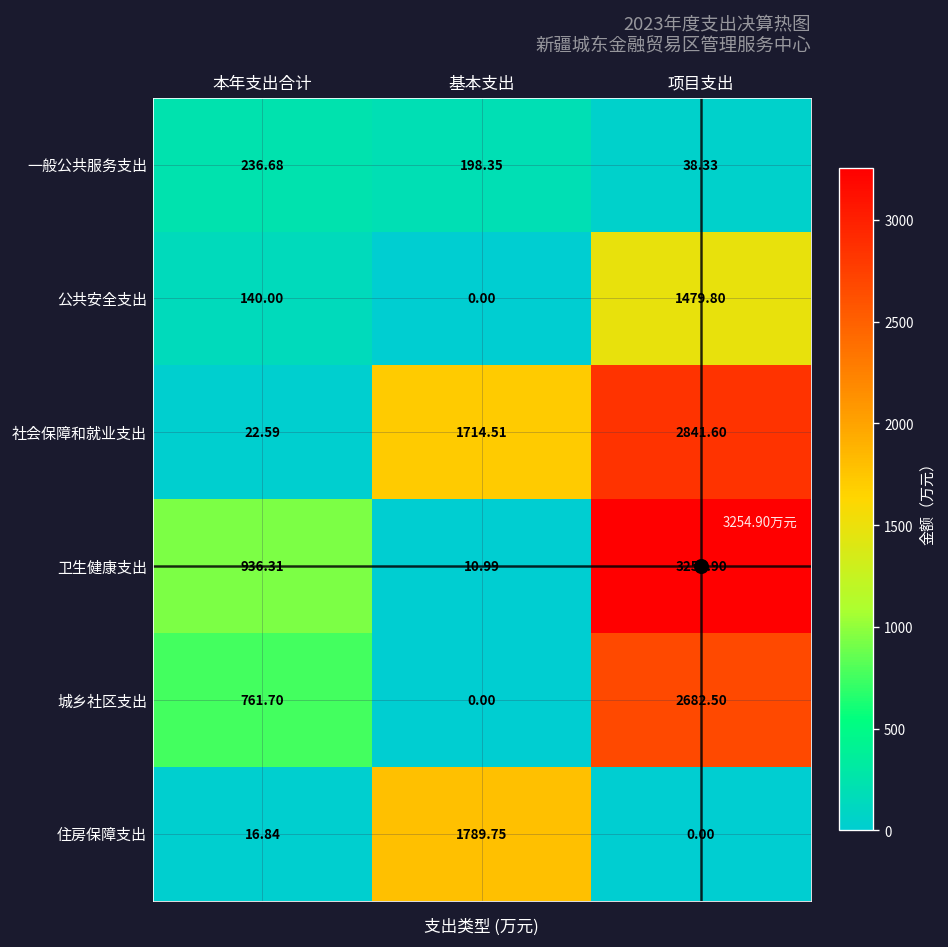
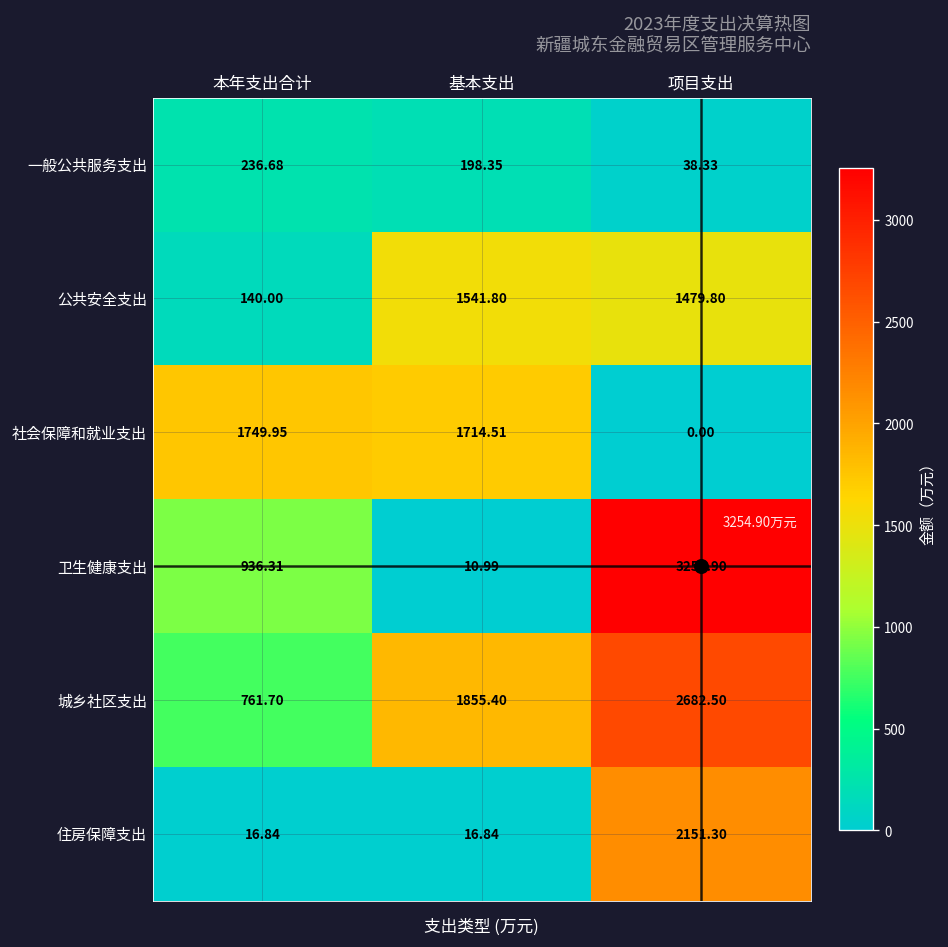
  {
    "一般公共服务支出": {
      "本年支出合计": 236.68,
      "基本支出": 198.35,
      "项目支出": 38.33
    },
    "公共安全支出": {
      "本年支出合计": 140.00,
-     "基本支出": 0.00,
+     "基本支出": 1541.80,
      "项目支出": 1479.80
    },
    "社会保障和就业支出": {
-     "本年支出合计": 22.59,
+     "本年支出合计": 1749.95,
      "基本支出": 1714.51,
-     "项目支出": 2841.60
+     "项目支出": 0.00
    },
    "卫生健康支出": {
      "本年支出合计": 936.31,
      "基本支出": 10.99,
      "项目支出": 3254.90
    },
    "城乡社区支出": {
      "本年支出合计": 761.70,
-     "基本支出": 0.00,
+     "基本支出": 1855.40,
      "项目支出": 2682.50
    },
    "住房保障支出": {
      "本年支出合计": 16.84,
-     "基本支出": 1789.75,
-     "项目支出": 0.00
+     "基本支出": 16.84,
+     "项目支出": 2151.30
    }
  }
